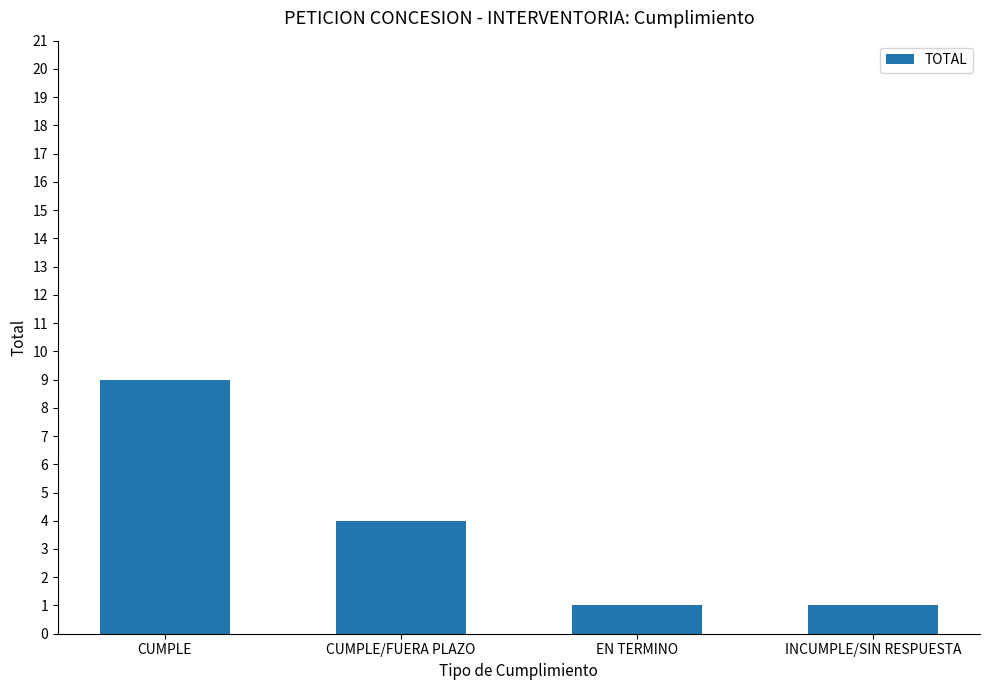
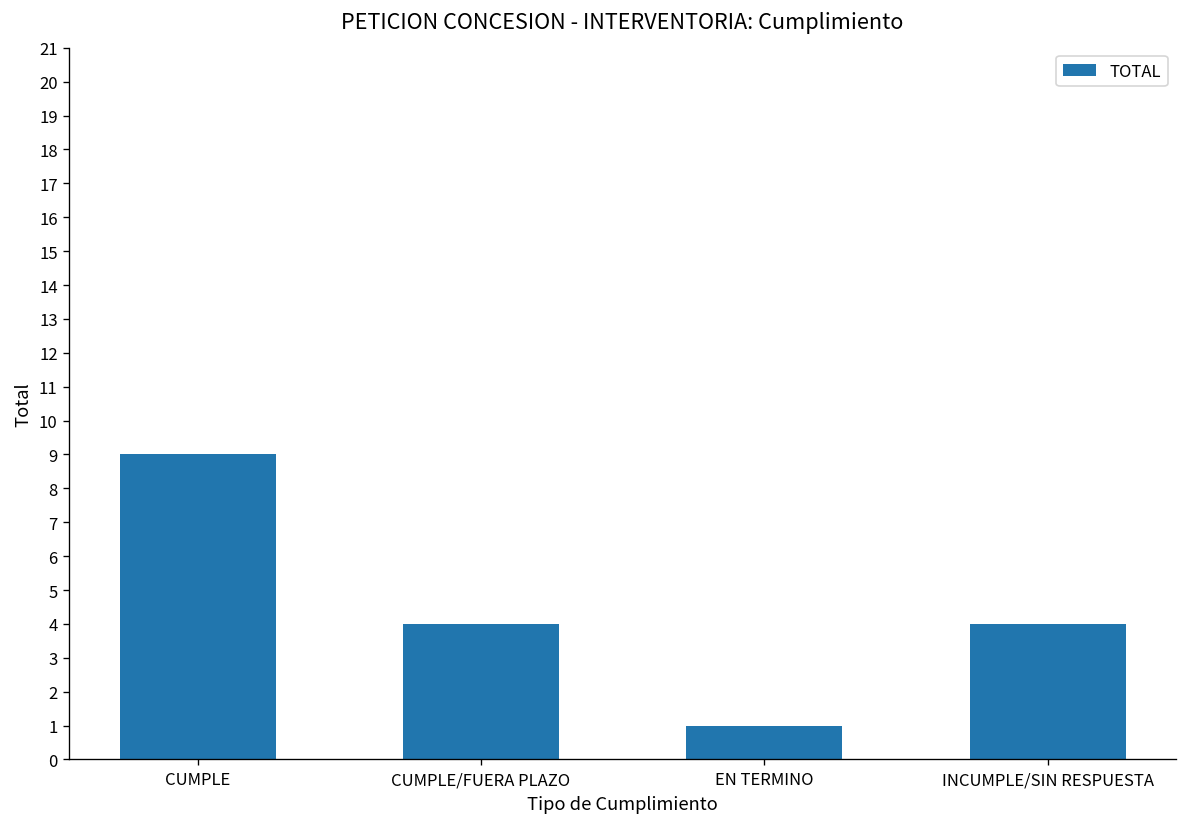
  {
    "CUMPLE": 9,
    "CUMPLE/FUERA PLAZO": 4,
    "EN TERMINO": 1,
-   "INCUMPLE/SIN RESPUESTA": 1
+   "INCUMPLE/SIN RESPUESTA": 4
  }
